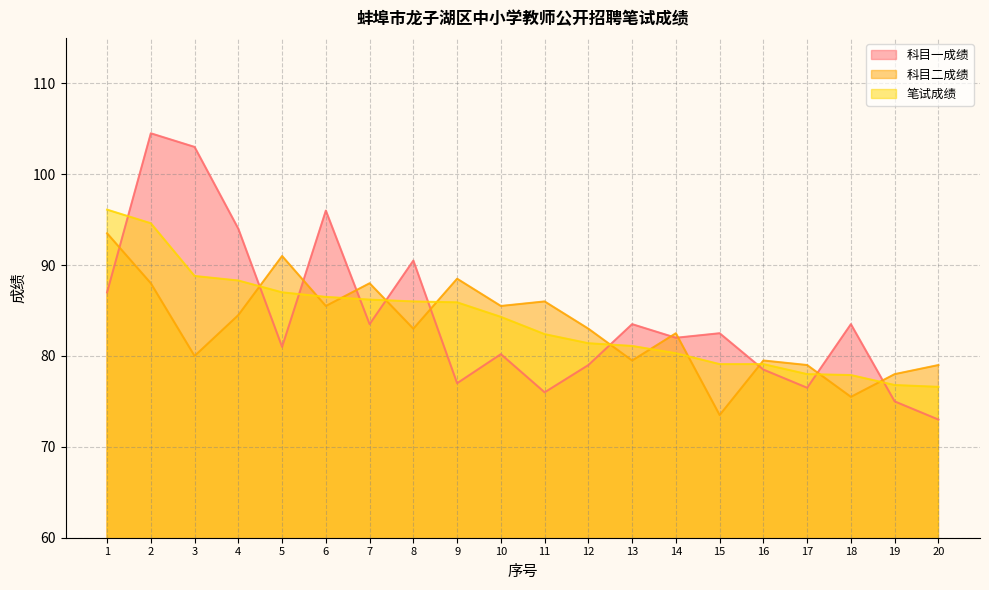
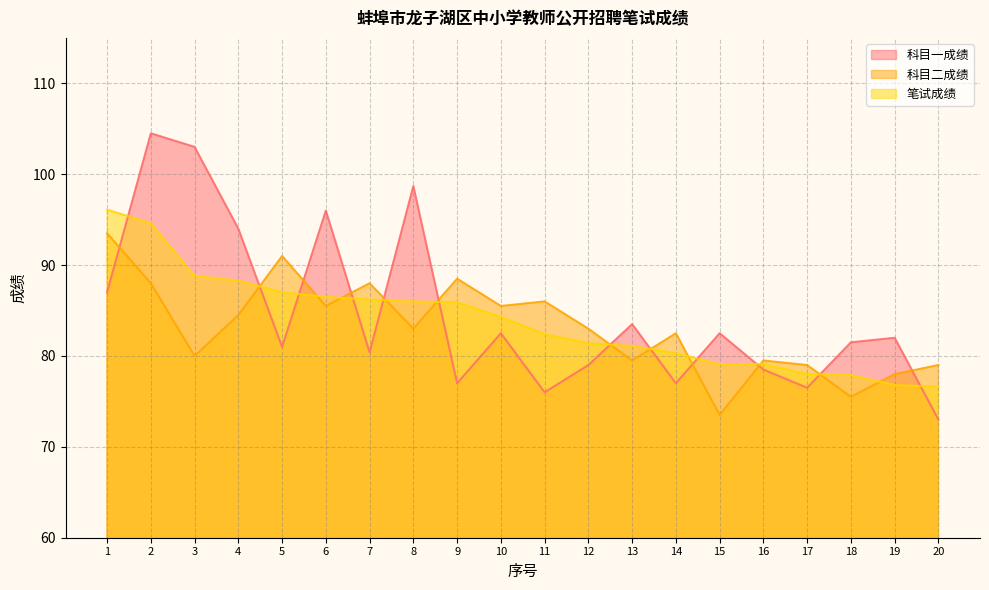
  {
    "科目一成绩": {
      "1": 87,
      "2": 105,
      "3": 103,
      "4": 94,
      "5": 81,
      "6": 96,
-     "7": 84,
-     "8": 91,
+     "7": 80,
+     "8": 99,
      "9": 77,
-     "10": 80,
+     "10": 83,
      "11": 76,
      "12": 79,
      "13": 84,
-     "14": 82,
+     "14": 77,
      "15": 83,
      "16": 79,
      "17": 77,
-     "18": 84,
-     "19": 75,
+     "18": 82,
+     "19": 82,
      "20": 73
    }
  }
